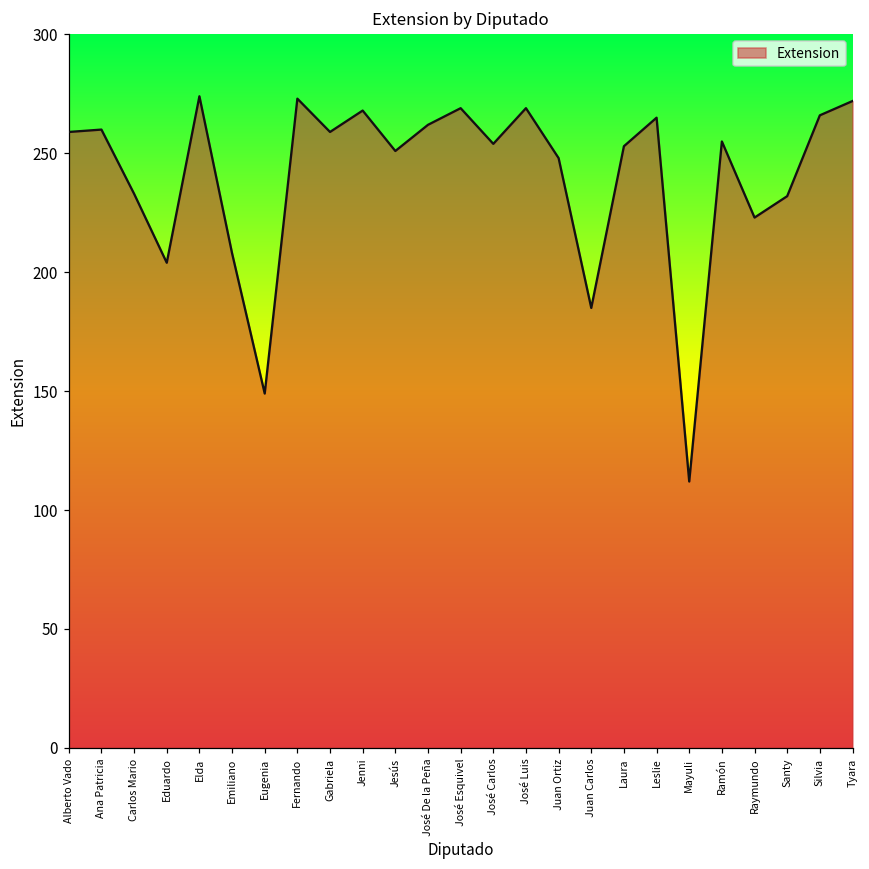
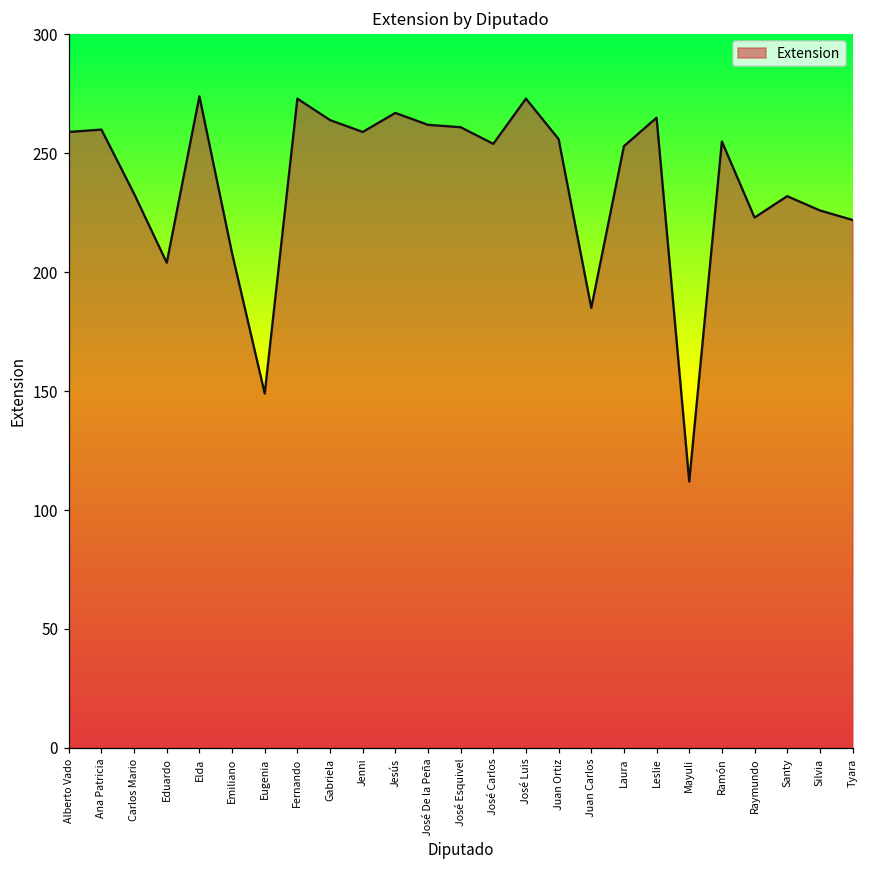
  {
    "Alberto Vado": 259,
    "Ana Patricia": 260,
    "Carlos Mario": 233,
    "Eduardo": 204,
    "Elda": 274,
    "Emiliano": 208,
    "Eugenia": 149,
    "Fernando": 273,
-   "Gabriela": 259,
-   "Jenni": 268,
-   "Jesús": 251,
+   "Gabriela": 264,
+   "Jenni": 259,
+   "Jesús": 267,
    "José De la Peña": 262,
-   "José Esquivel": 269,
+   "José Esquivel": 261,
    "José Carlos": 254,
-   "José Luis": 269,
-   "Juan Ortiz": 248,
+   "José Luis": 273,
+   "Juan Ortiz": 256,
    "Juan Carlos": 185,
    "Laura": 253,
    "Leslie": 265,
    "Mayuli": 112,
    "Ramón": 255,
    "Raymundo": 223,
    "Santy": 232,
-   "Silvia": 266,
-   "Tyara": 272
+   "Silvia": 226,
+   "Tyara": 222
  }
